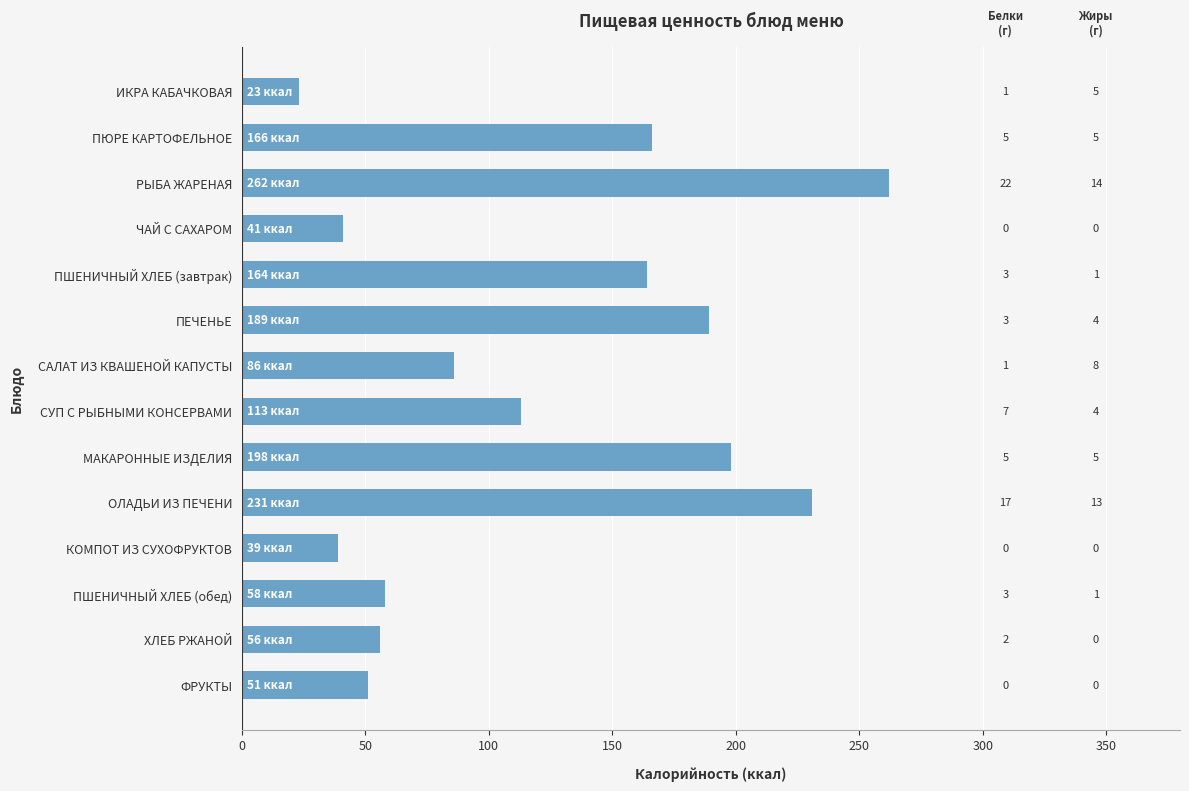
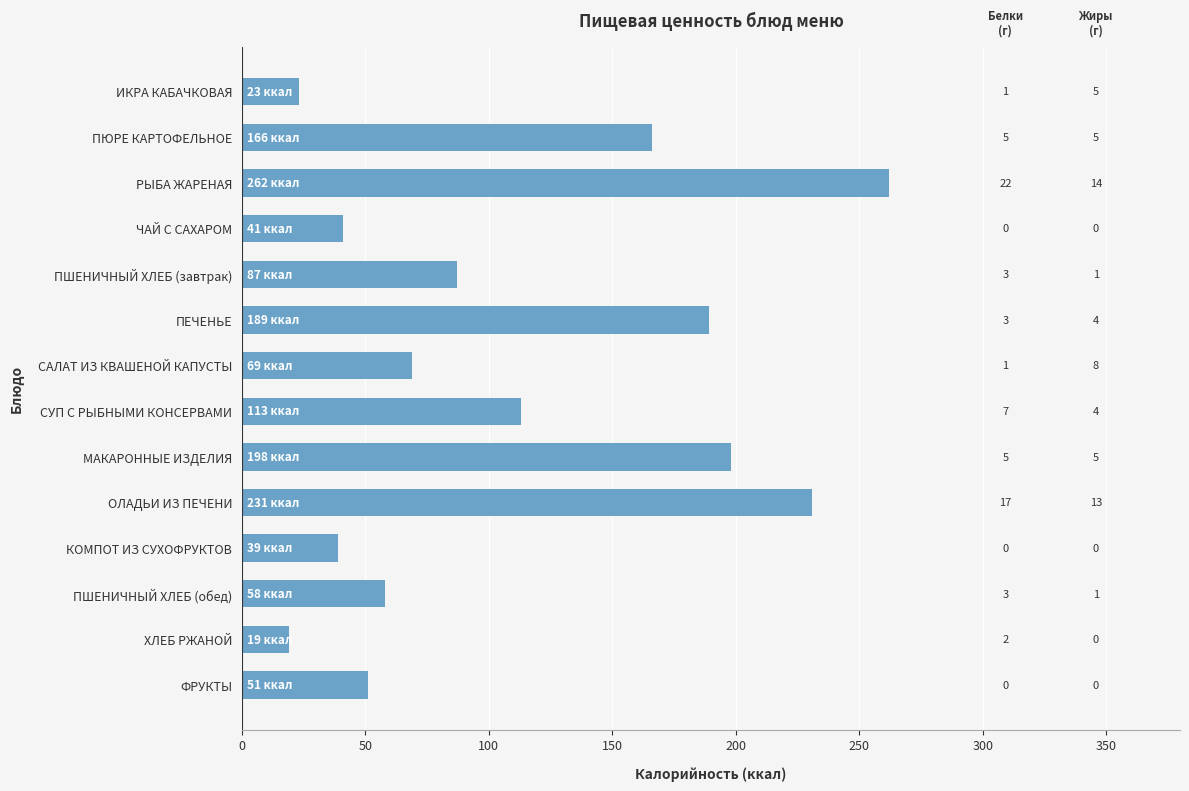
  {
    "ИКРА КАБАЧКОВАЯ": 23,
    "ПЮРЕ КАРТОФЕЛЬНОЕ": 166,
    "РЫБА ЖАРЕНАЯ": 262,
    "ЧАЙ С САХАРОМ": 41,
-   "ПШЕНИЧНЫЙ ХЛЕБ (завтрак)": 164,
+   "ПШЕНИЧНЫЙ ХЛЕБ (завтрак)": 87,
    "ПЕЧЕНЬЕ": 189,
-   "САЛАТ ИЗ КВАШЕНОЙ КАПУСТЫ": 86,
+   "САЛАТ ИЗ КВАШЕНОЙ КАПУСТЫ": 69,
    "СУП С РЫБНЫМИ КОНСЕРВАМИ": 113,
    "МАКАРОННЫЕ ИЗДЕЛИЯ": 198,
    "ОЛАДЬИ ИЗ ПЕЧЕНИ": 231,
    "КОМПОТ ИЗ СУХОФРУКТОВ": 39,
    "ПШЕНИЧНЫЙ ХЛЕБ (обед)": 58,
-   "ХЛЕБ РЖАНОЙ": 56,
+   "ХЛЕБ РЖАНОЙ": 19,
    "ФРУКТЫ": 51
  }
